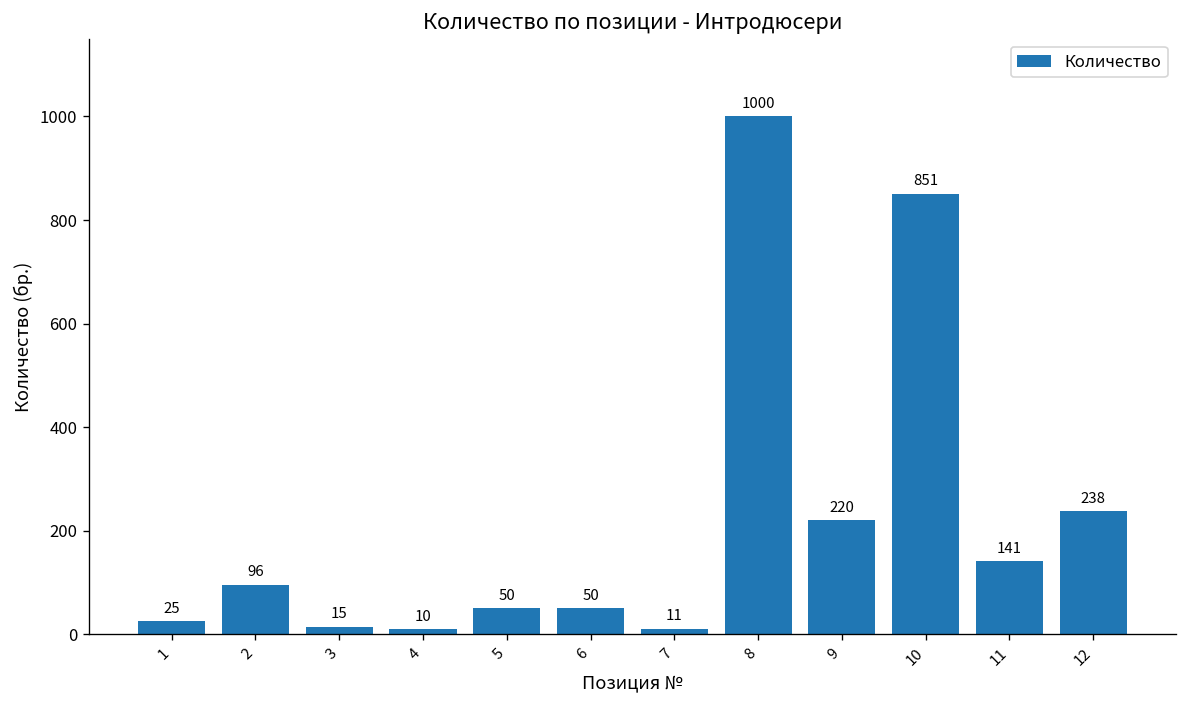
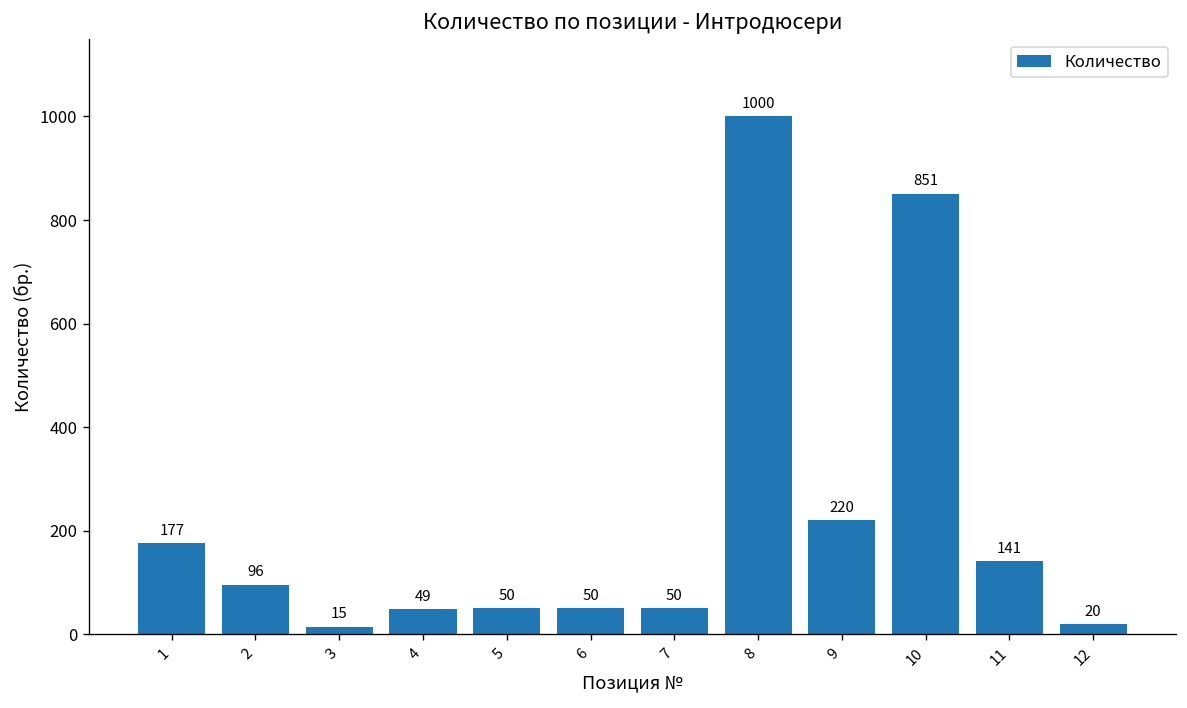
  {
-   "1": 25,
+   "1": 177,
    "2": 96,
    "3": 15,
-   "4": 10,
+   "4": 49,
    "5": 50,
    "6": 50,
-   "7": 11,
+   "7": 50,
    "8": 1000,
    "9": 220,
    "10": 851,
    "11": 141,
-   "12": 238
+   "12": 20
  }
